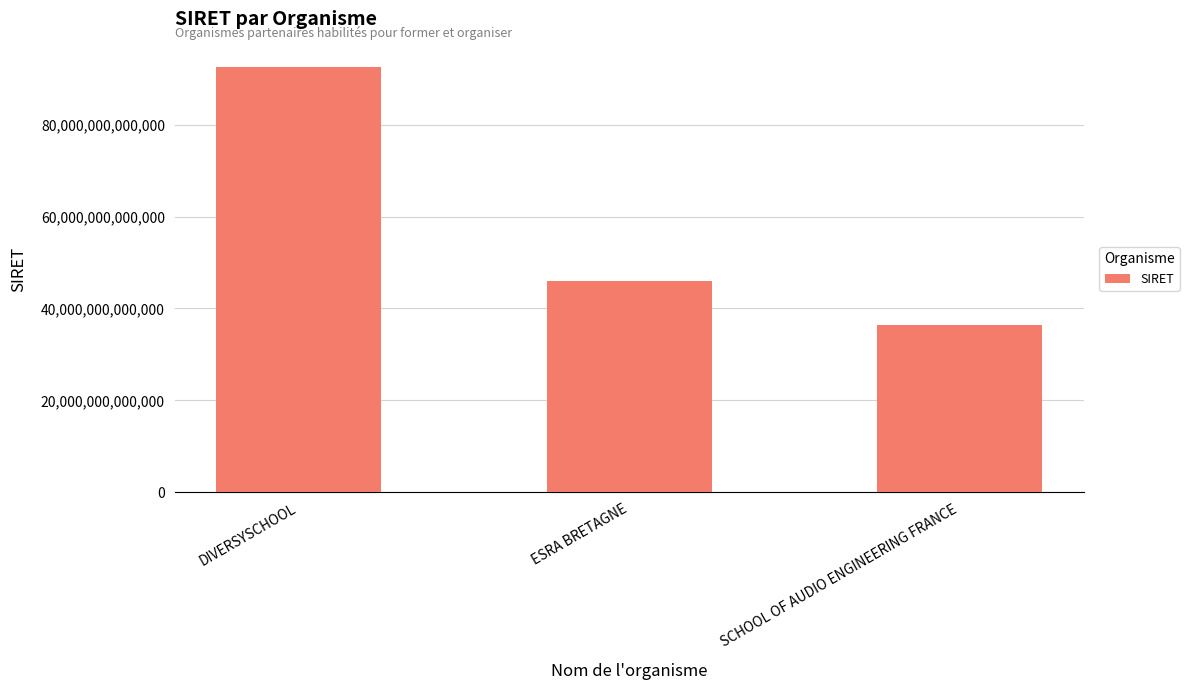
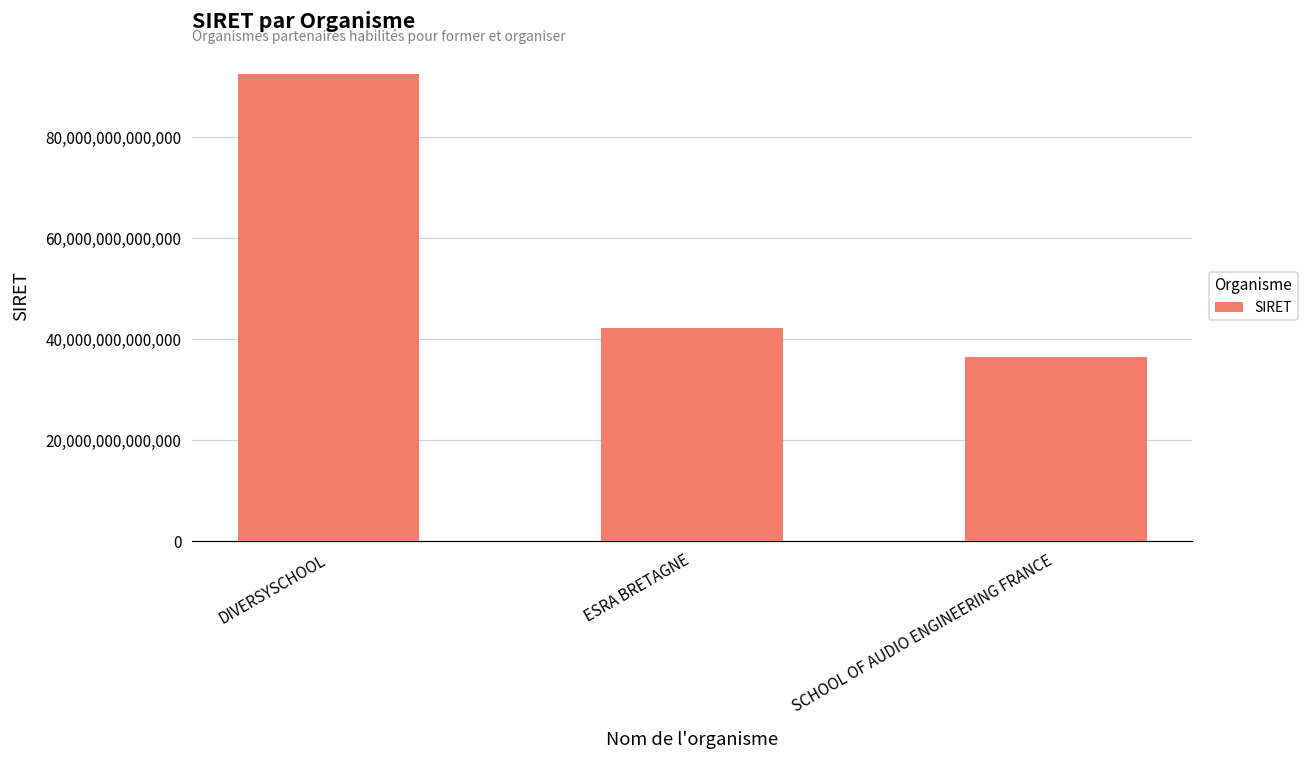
  {
    "DIVERSYSCHOOL": "93,000,000,000,000",
-   "ESRA BRETAGNE": "46,000,000,000,000",
+   "ESRA BRETAGNE": "42,000,000,000,000",
    "SCHOOL OF AUDIO ENGINEERING FRANCE": "36,000,000,000,000"
  }
